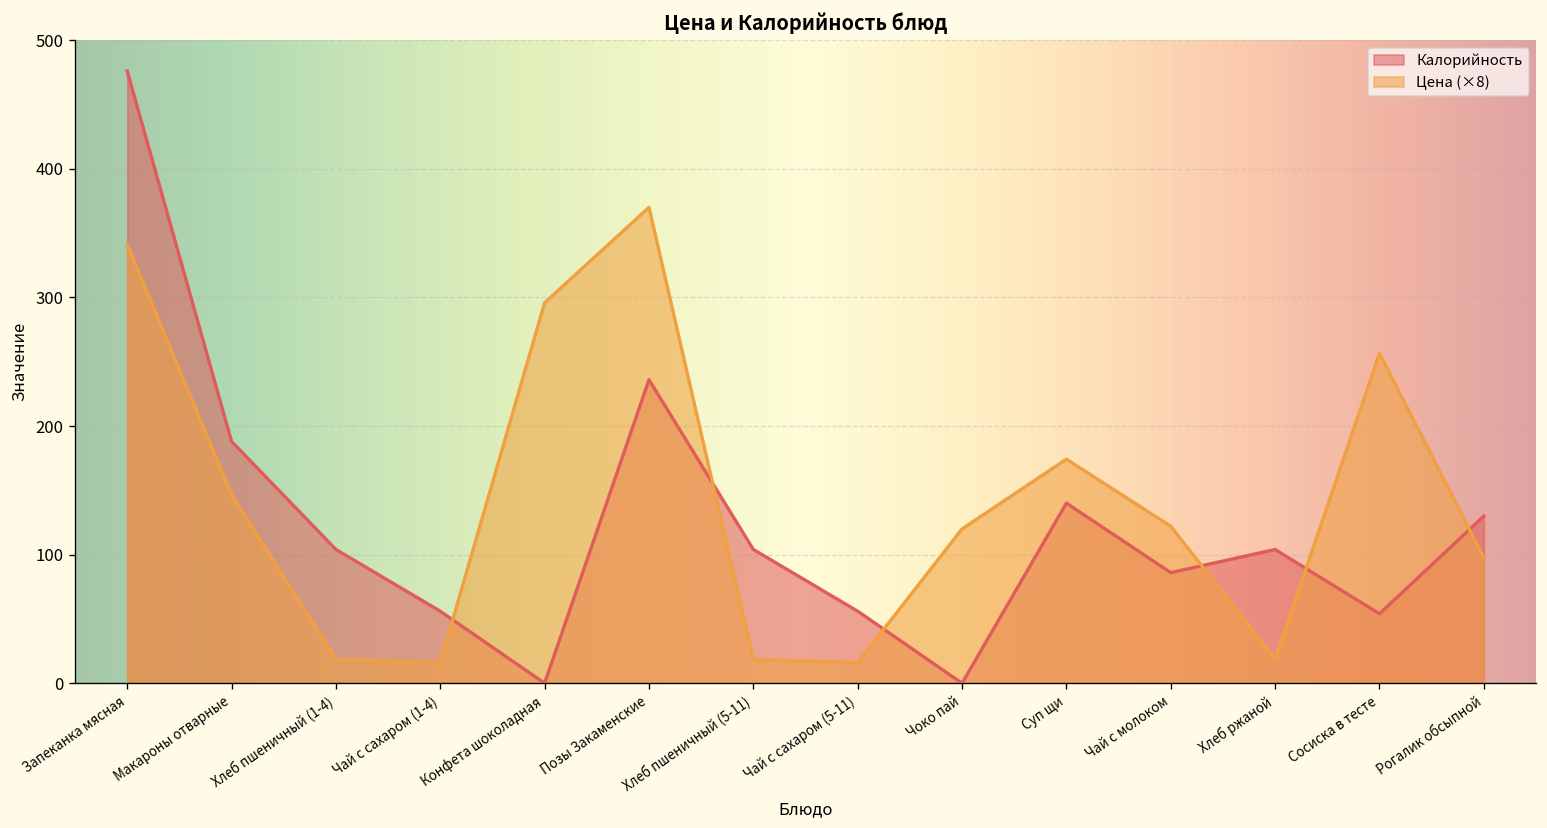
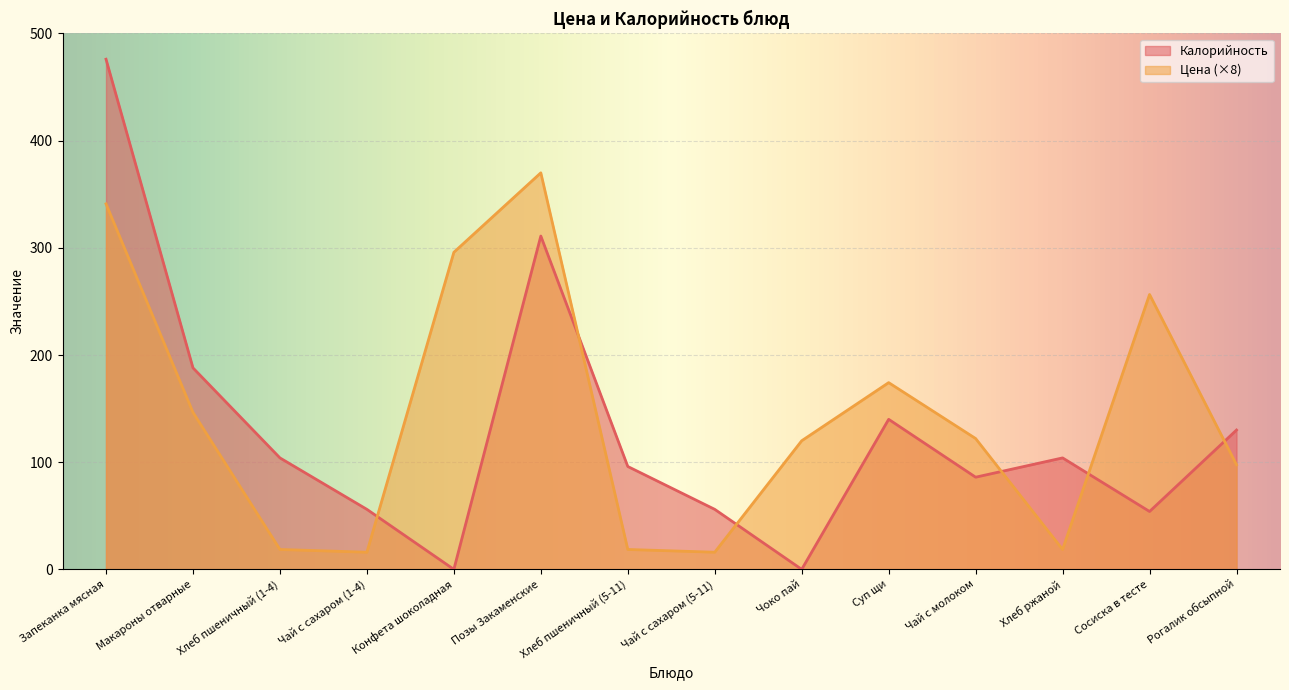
  {
    "Калорийность": {
      "Запеканка мясная": 476,
      "Макароны отварные": 188,
      "Хлеб пшеничный (1-4)": 104,
      "Чай с сахаром (1-4)": 56,
      "Конфета шоколадная": 0,
-     "Позы Закаменские": 236,
-     "Хлеб пшеничный (5-11)": 104,
+     "Позы Закаменские": 311,
+     "Хлеб пшеничный (5-11)": 96,
      "Чай с сахаром (5-11)": 56,
      "Чоко пай": 0,
      "Суп щи": 140,
      "Чай с молоком": 86,
      "Хлеб ржаной": 104,
      "Сосиска в тесте": 54,
      "Рогалик обсыпной": 130
    },
    "Цена (×8)": {
      "Запеканка мясная": 341,
      "Макароны отварные": 146,
      "Хлеб пшеничный (1-4)": 19,
      "Чай с сахаром (1-4)": 16,
      "Конфета шоколадная": 296,
      "Позы Закаменские": 370,
      "Хлеб пшеничный (5-11)": 19,
      "Чай с сахаром (5-11)": 16,
      "Чоко пай": 120,
      "Суп щи": 174,
      "Чай с молоком": 122,
      "Хлеб ржаной": 19,
      "Сосиска в тесте": 256,
      "Рогалик обсыпной": 98
    }
  }
